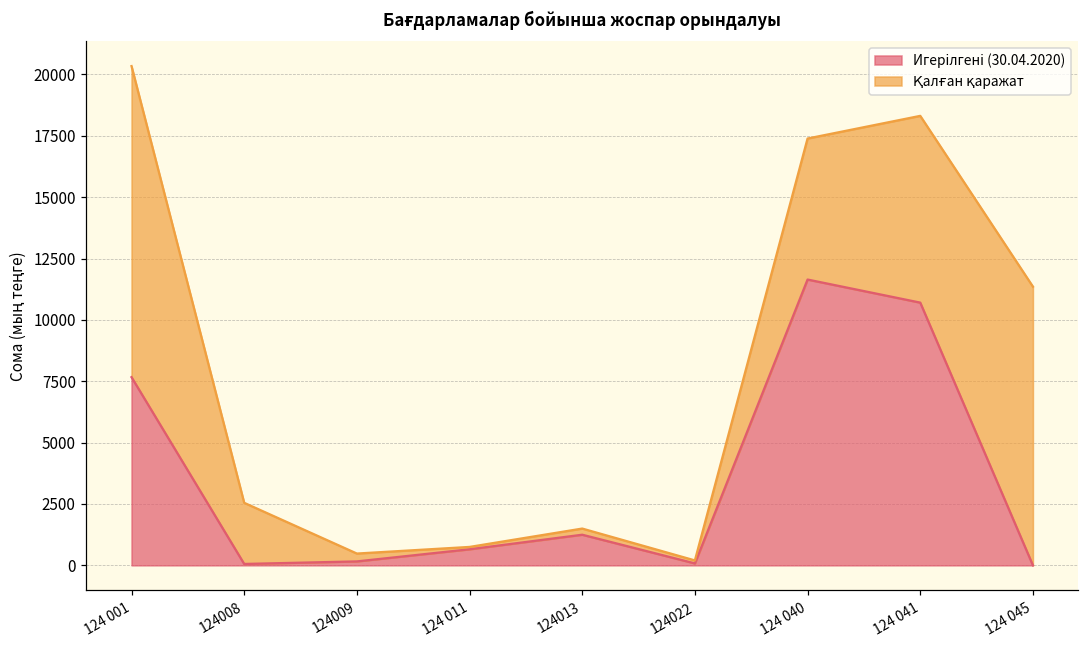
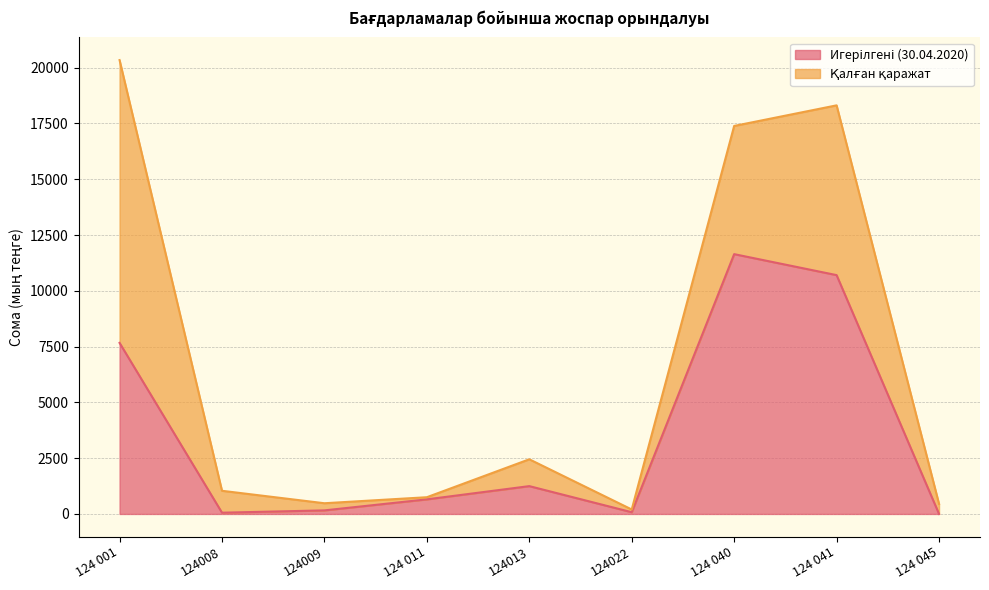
  {
    "Игерілгені (30.04.2020)": {
      "124 001": 7700,
      "124008": 100,
      "124009": 200,
      "124013": 1200,
      "124022": 100,
      "124 040": 11600,
      "124 041": 10700,
      "124 045": 0
    },
    "Қалған қаражат": {
      "124 001": 12700,
-     "124008": 2500,
+     "124008": 1000,
      "124009": 300,
-     "124013": 300,
+     "124013": 1200,
      "124022": 100,
      "124 040": 5700,
      "124 041": 7600,
-     "124 045": 11400
+     "124 045": 500
    }
  }
